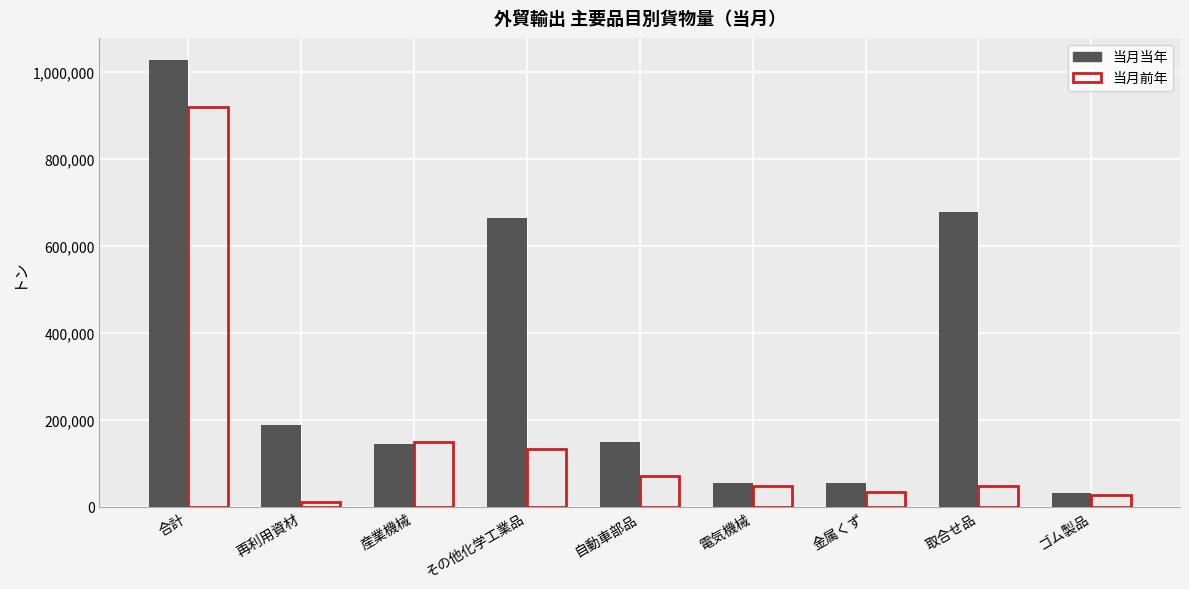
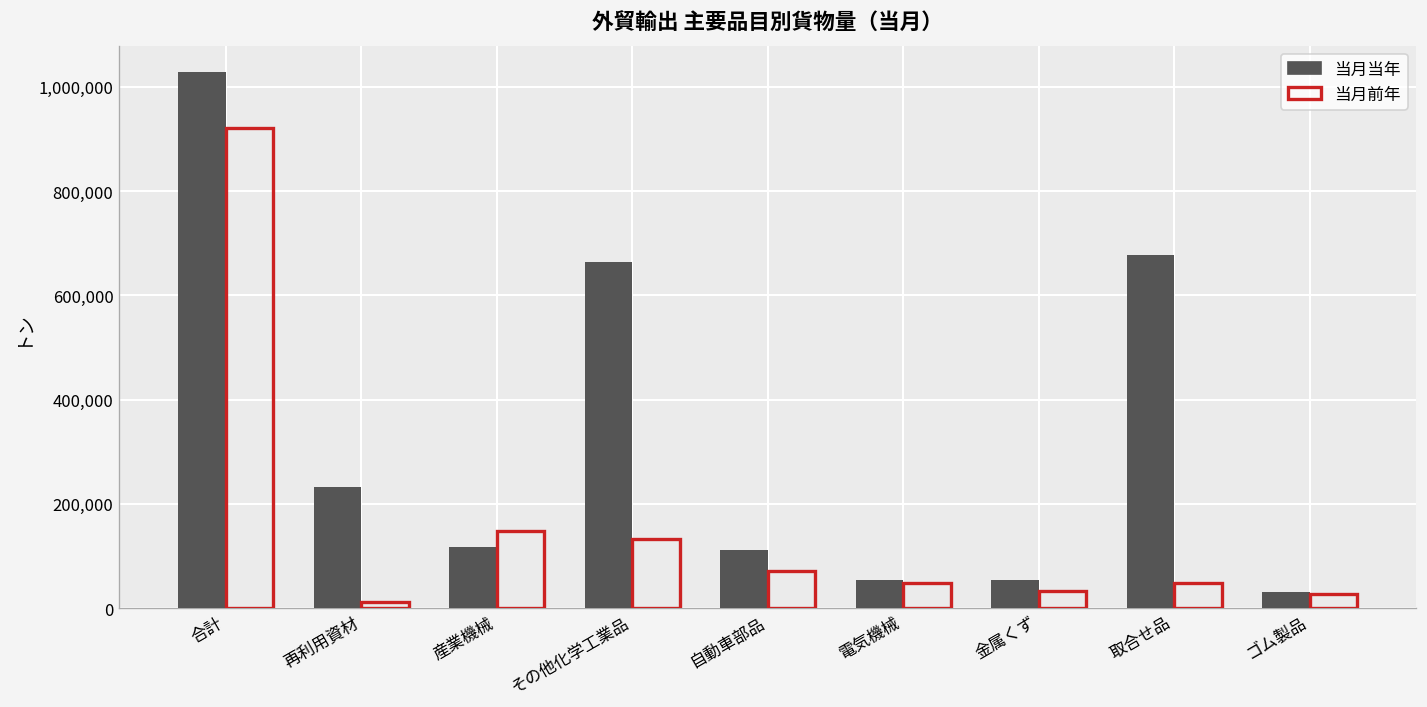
  {
    "当月当年": {
      "合計": "1,030,000",
-     "再利用資材": "190,000",
-     "産業機械": "140,000",
+     "再利用資材": "230,000",
+     "産業機械": "120,000",
      "その他化学工業品": "660,000",
-     "自動車部品": "150,000",
+     "自動車部品": "110,000",
      "電気機械": "50,000",
      "金属くず": "50,000",
      "取合せ品": "680,000",
      "ゴム製品": "30,000"
    },
    "当月前年": {
      "合計": "920,000",
      "再利用資材": "10,000",
      "産業機械": "150,000",
      "その他化学工業品": "130,000",
      "自動車部品": "70,000",
      "電気機械": "50,000",
      "金属くず": "30,000",
      "取合せ品": "50,000",
      "ゴム製品": "30,000"
    }
  }
